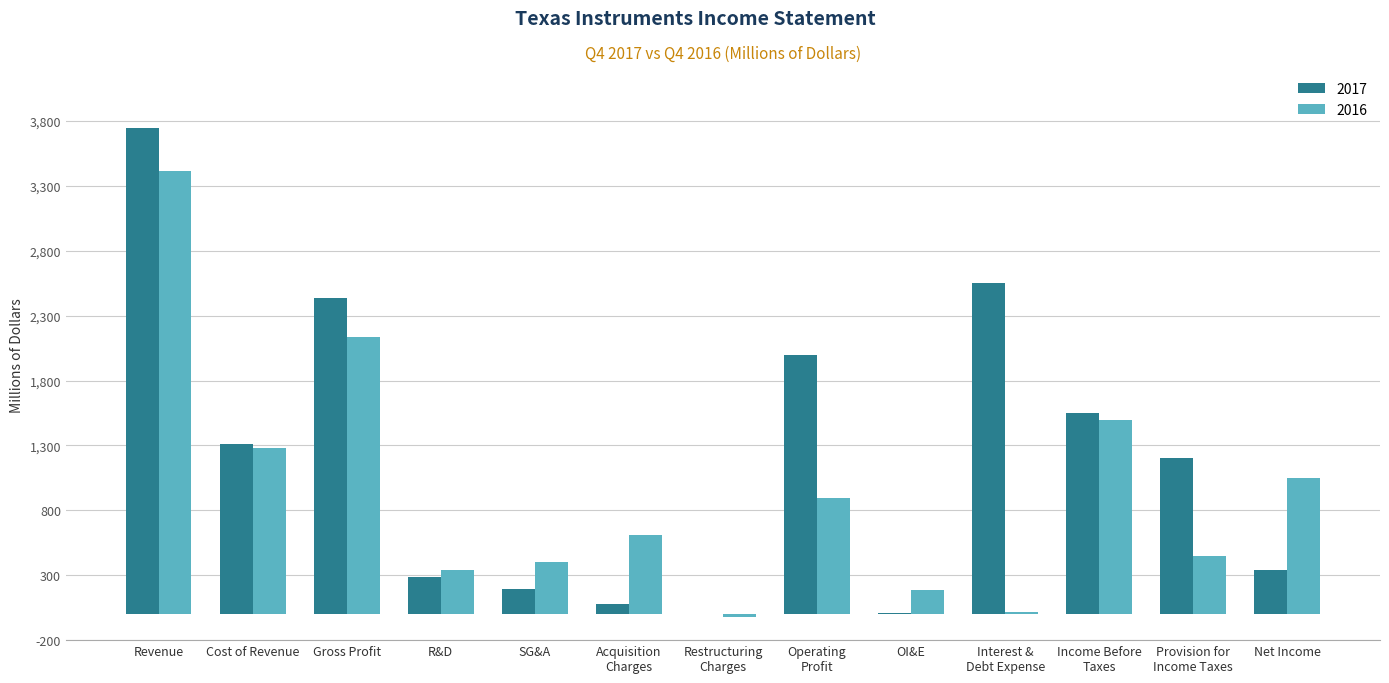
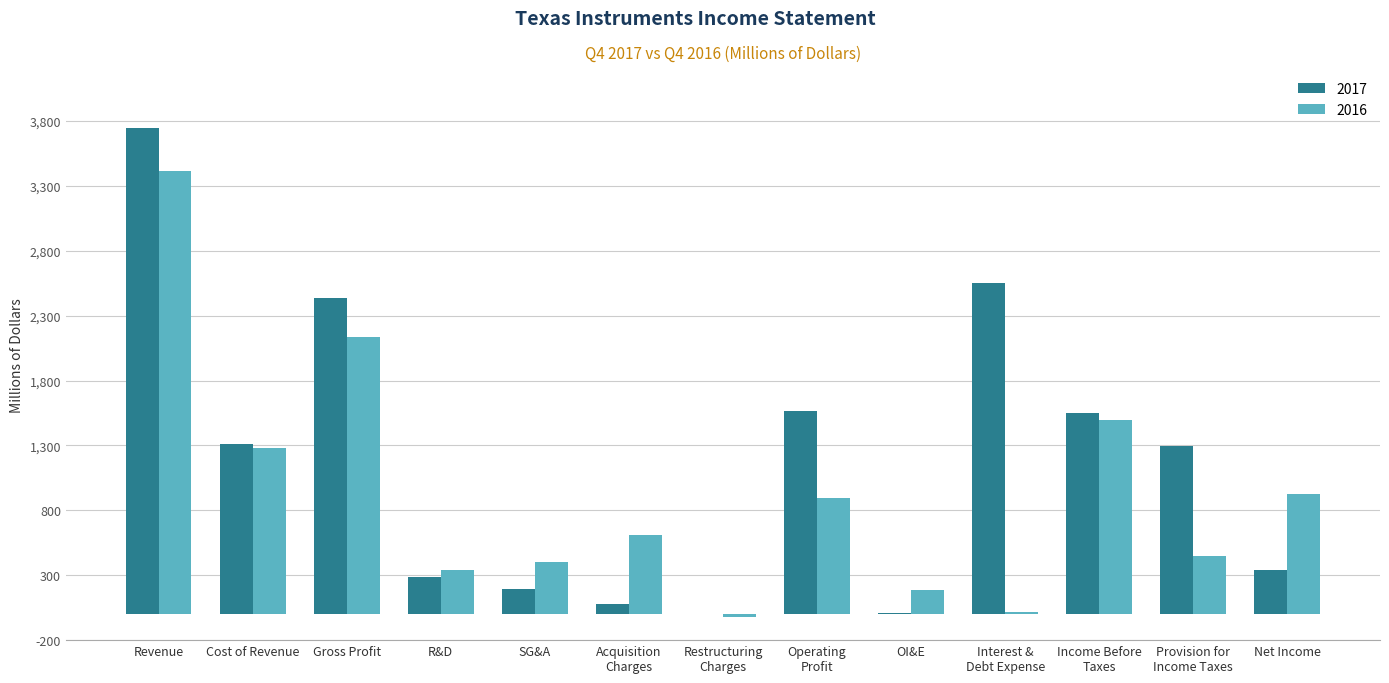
  {
    "2017": {
      "Revenue": "3,750",
      "Cost of Revenue": "1,310",
      "Gross Profit": "2,440",
      "R&D": "290",
      "SG&A": "190",
      "Acquisition Charges": "80",
-     "Operating Profit": "2,000",
+     "Operating Profit": "1,560",
      "Interest & Debt Expense": "2,550",
      "Income Before Taxes": "1,550",
-     "Provision for Income Taxes": "1,210",
+     "Provision for Income Taxes": "1,300",
      "Net Income": "340"
    },
    "2016": {
      "Revenue": "3,410",
      "Cost of Revenue": "1,280",
      "Gross Profit": "2,140",
      "R&D": "340",
      "SG&A": "410",
      "Acquisition Charges": "610",
      "Restructuring Charges": "-20",
      "Operating Profit": "900",
      "OI&E": "180",
      "Income Before Taxes": "1,500",
      "Provision for Income Taxes": "450",
-     "Net Income": "1,050"
+     "Net Income": "920"
    }
  }
